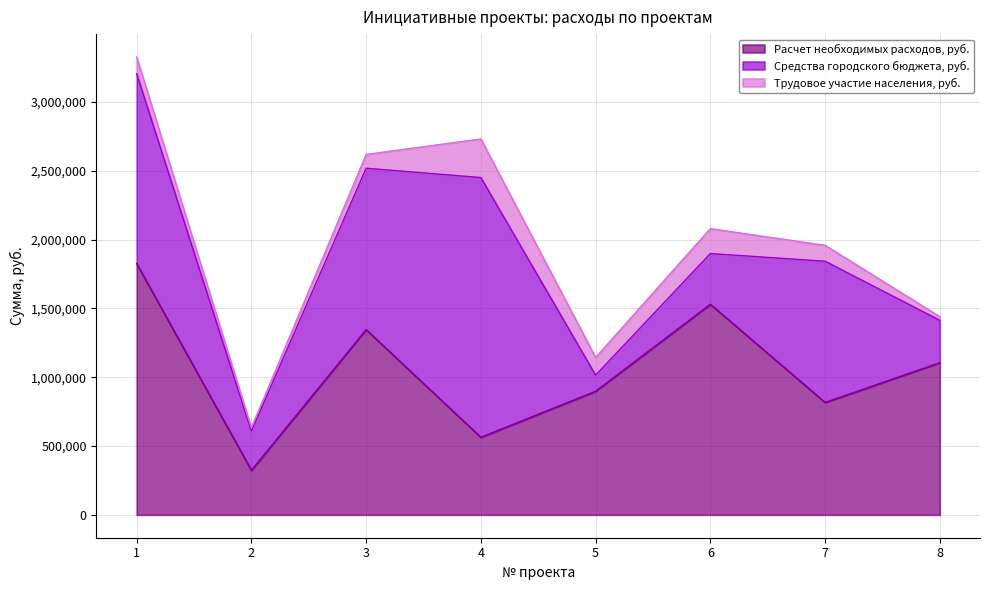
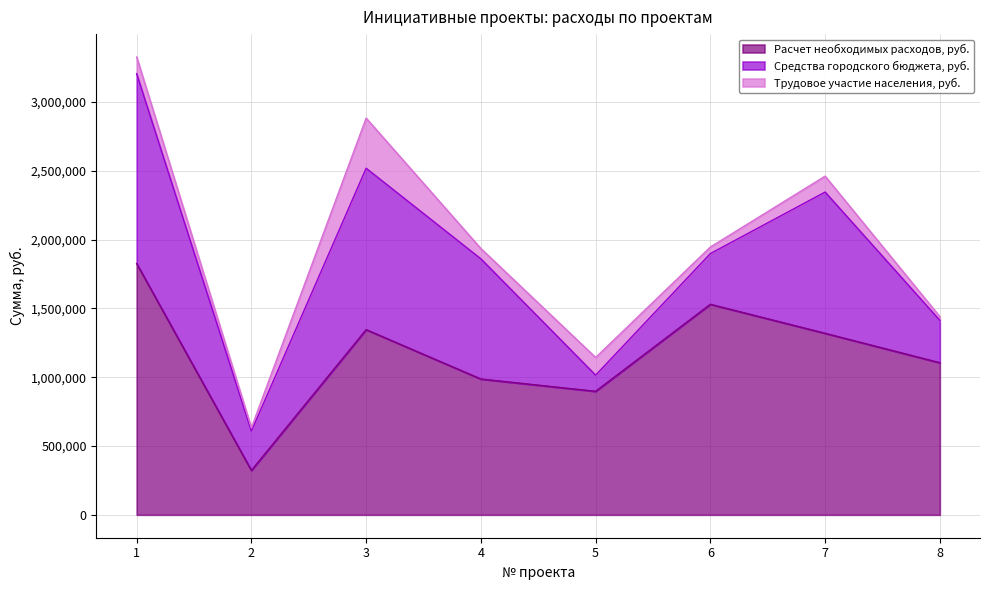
  {
    "Расчет необходимых расходов, руб.": {
      "1": "1,830,000",
      "2": "320,000",
      "3": "1,350,000",
-     "4": "560,000",
+     "4": "990,000",
      "5": "900,000",
      "6": "1,530,000",
-     "7": "820,000",
+     "7": "1,320,000",
      "8": "1,110,000"
    },
    "Средства городского бюджета, руб.": {
      "1": "1,380,000",
      "2": "290,000",
      "3": "1,170,000",
-     "4": "1,890,000",
+     "4": "870,000",
      "5": "120,000",
      "6": "370,000",
      "7": "1,030,000",
      "8": "310,000"
    },
    "Трудовое участие населения, руб.": {
      "1": "120,000",
      "2": "20,000",
-     "3": "100,000",
-     "4": "280,000",
+     "3": "360,000",
+     "4": "80,000",
      "5": "130,000",
-     "6": "180,000",
+     "6": "50,000",
      "7": "120,000",
      "8": "30,000"
    }
  }
